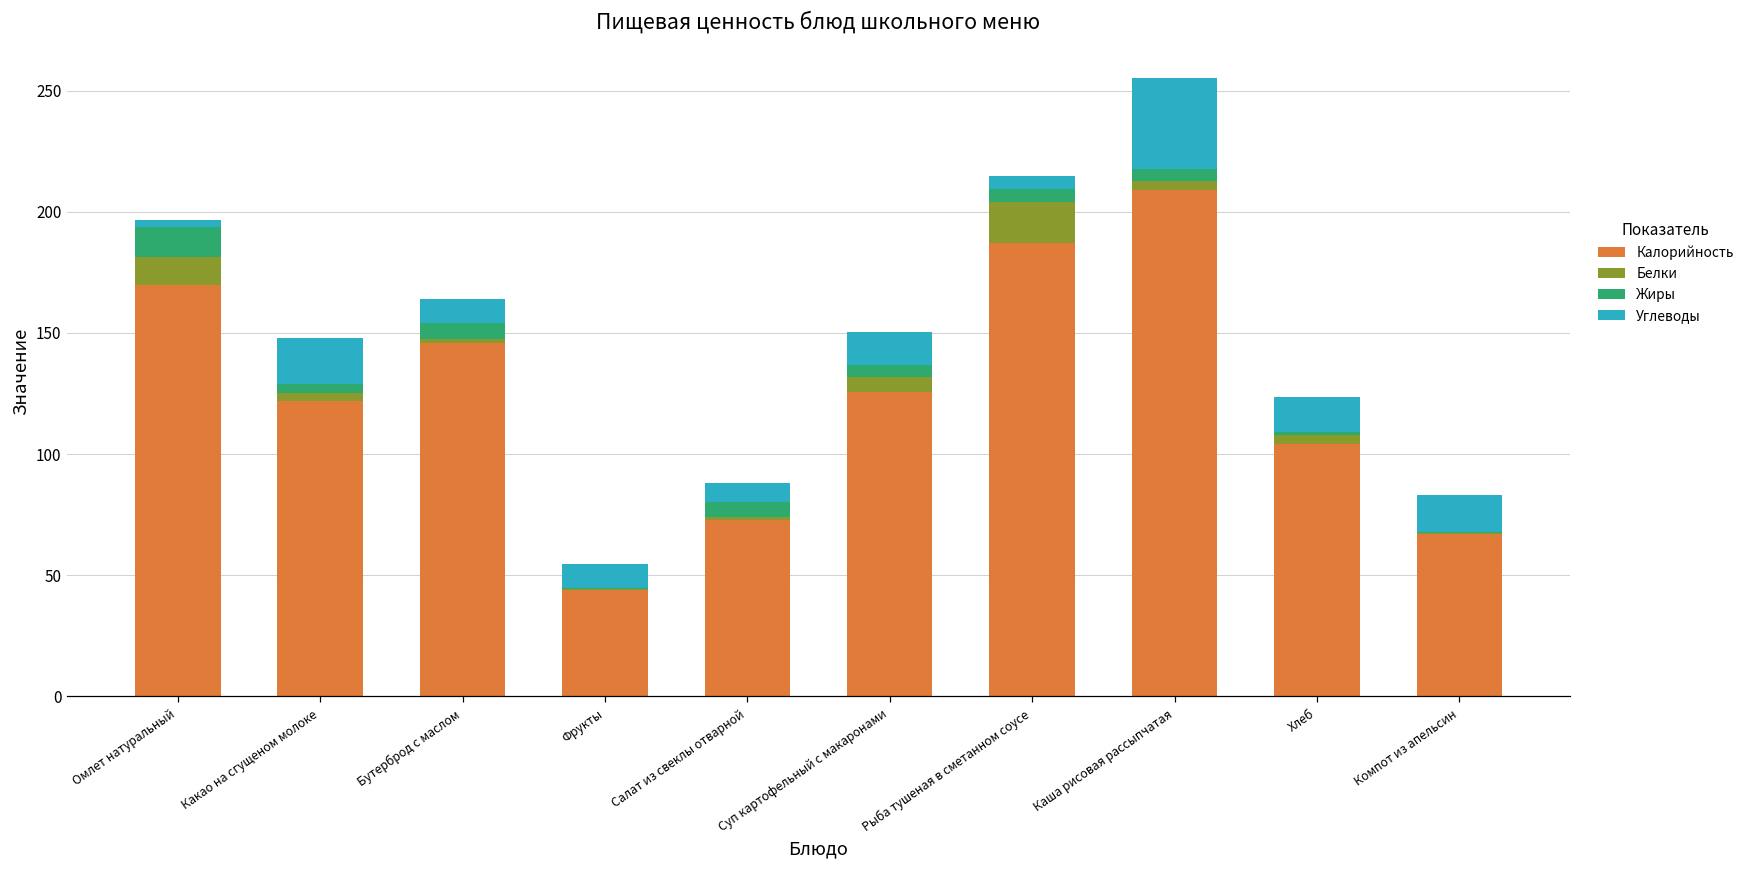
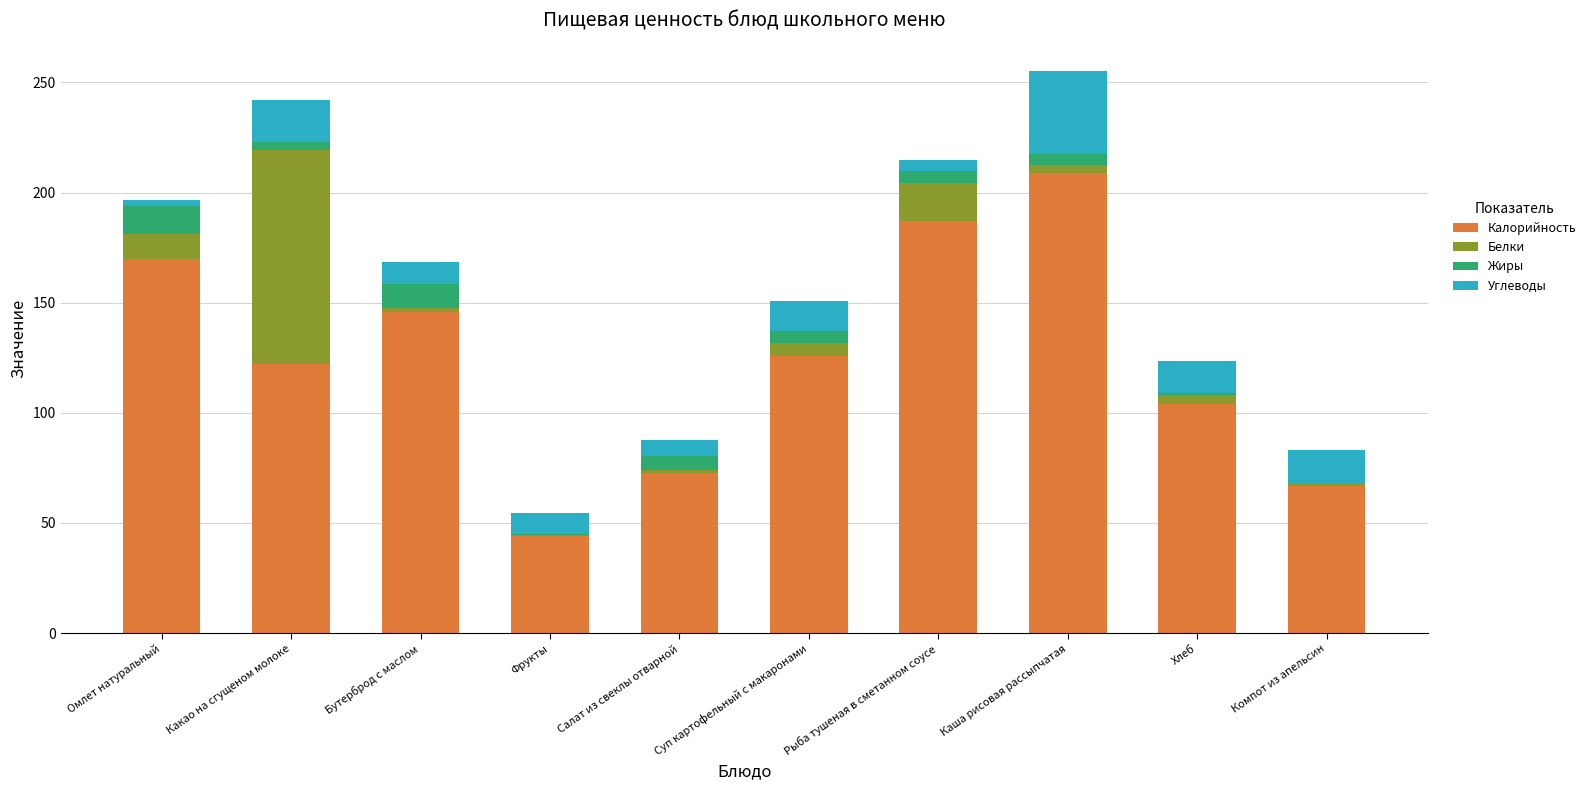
  {
    "Калорийность": {
      "Омлет натуральный": 170,
      "Какао на сгущеном молоке": 122,
      "Бутерброд с маслом": 146,
      "Фрукты": 44,
      "Салат из свеклы отварной": 73,
      "Суп картофельный с макаронами": 126,
      "Рыба тушеная в сметанном соусе": 187,
      "Каша рисовая рассыпчатая": 209,
      "Хлеб": 104,
      "Компот из апельсин": 67
    },
    "Белки": {
      "Омлет натуральный": 11,
-     "Какао на сгущеном молоке": 3,
+     "Какао на сгущеном молоке": 97,
      "Бутерброд с маслом": 2,
      "Салат из свеклы отварной": 1,
      "Суп картофельный с макаронами": 6,
      "Рыба тушеная в сметанном соусе": 17,
      "Каша рисовая рассыпчатая": 4,
      "Хлеб": 4
    },
    "Жиры": {
      "Омлет натуральный": 13,
      "Какао на сгущеном молоке": 4,
-     "Бутерброд с маслом": 6,
+     "Бутерброд с маслом": 11,
      "Салат из свеклы отварной": 6,
      "Суп картофельный с макаронами": 5,
      "Рыба тушеная в сметанном соусе": 5,
      "Каша рисовая рассыпчатая": 5
    },
    "Углеводы": {
      "Омлет натуральный": 3,
      "Какао на сгущеном молоке": 19,
      "Бутерброд с маслом": 10,
      "Фрукты": 10,
      "Салат из свеклы отварной": 8,
      "Суп картофельный с макаронами": 14,
      "Рыба тушеная в сметанном соусе": 5,
      "Каша рисовая рассыпчатая": 38,
      "Хлеб": 15,
      "Компот из апельсин": 16
    }
  }
